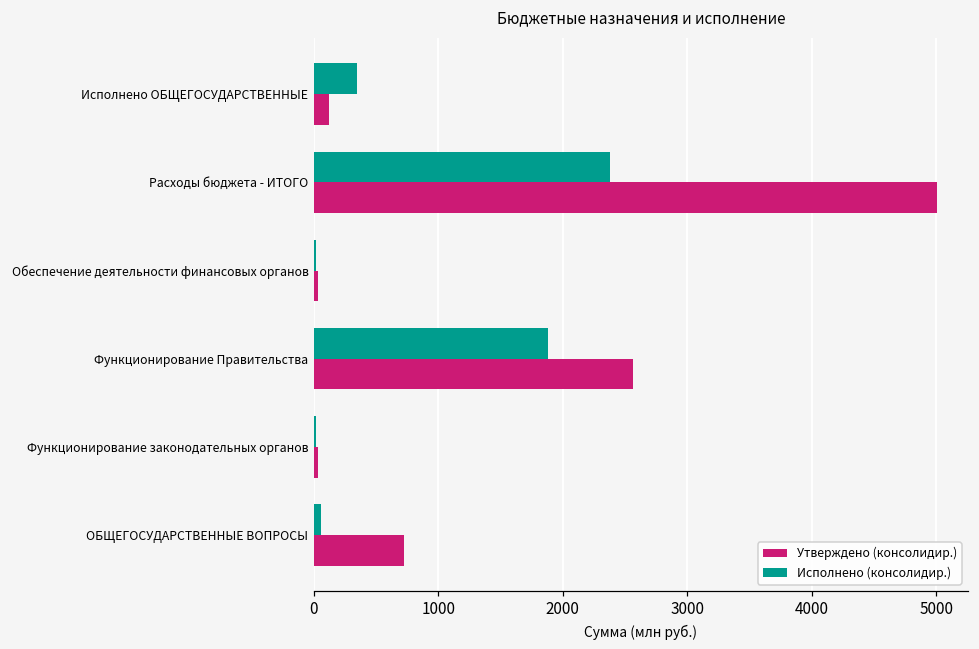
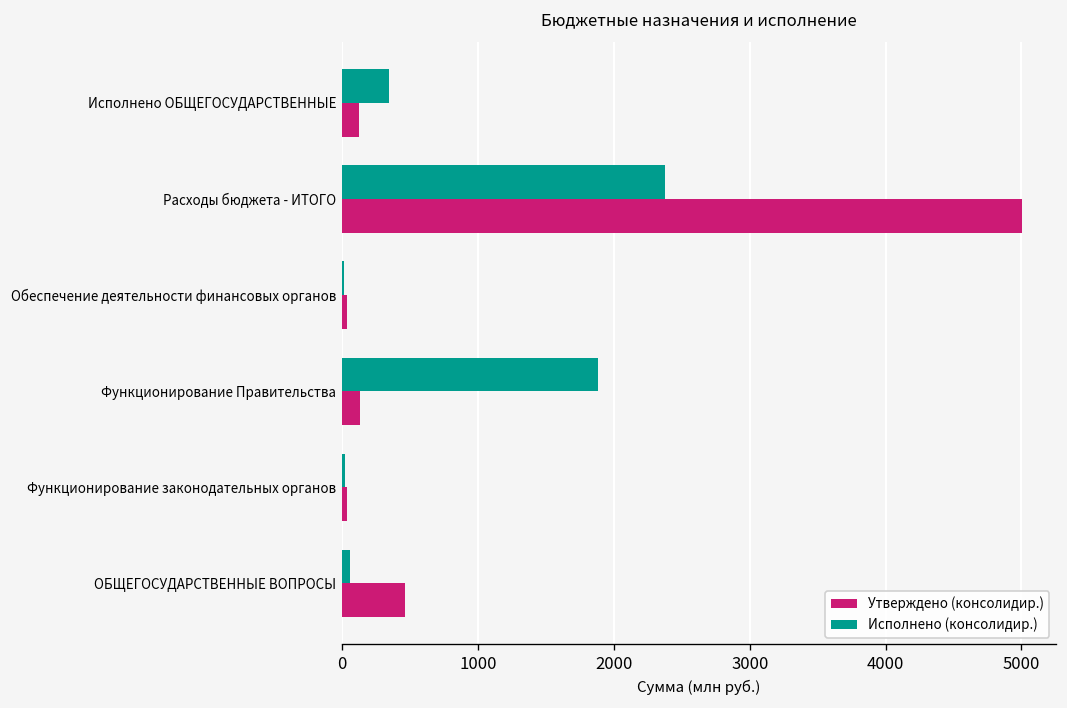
  {
    "Утверждено (консолидир.)": {
      "Исполнено ОБЩЕГОСУДАРСТВЕННЫЕ": 120,
      "Расходы бюджета - ИТОГО": 5000,
      "Обеспечение деятельности финансовых органов": 30,
-     "Функционирование Правительства": 2570,
+     "Функционирование Правительства": 130,
      "Функционирование законодательных органов": 40,
-     "ОБЩЕГОСУДАРСТВЕННЫЕ ВОПРОСЫ": 730
+     "ОБЩЕГОСУДАРСТВЕННЫЕ ВОПРОСЫ": 460
    },
    "Исполнено (консолидир.)": {
      "Исполнено ОБЩЕГОСУДАРСТВЕННЫЕ": 350,
      "Расходы бюджета - ИТОГО": 2380,
      "Функционирование Правительства": 1880,
      "ОБЩЕГОСУДАРСТВЕННЫЕ ВОПРОСЫ": 60
    }
  }
